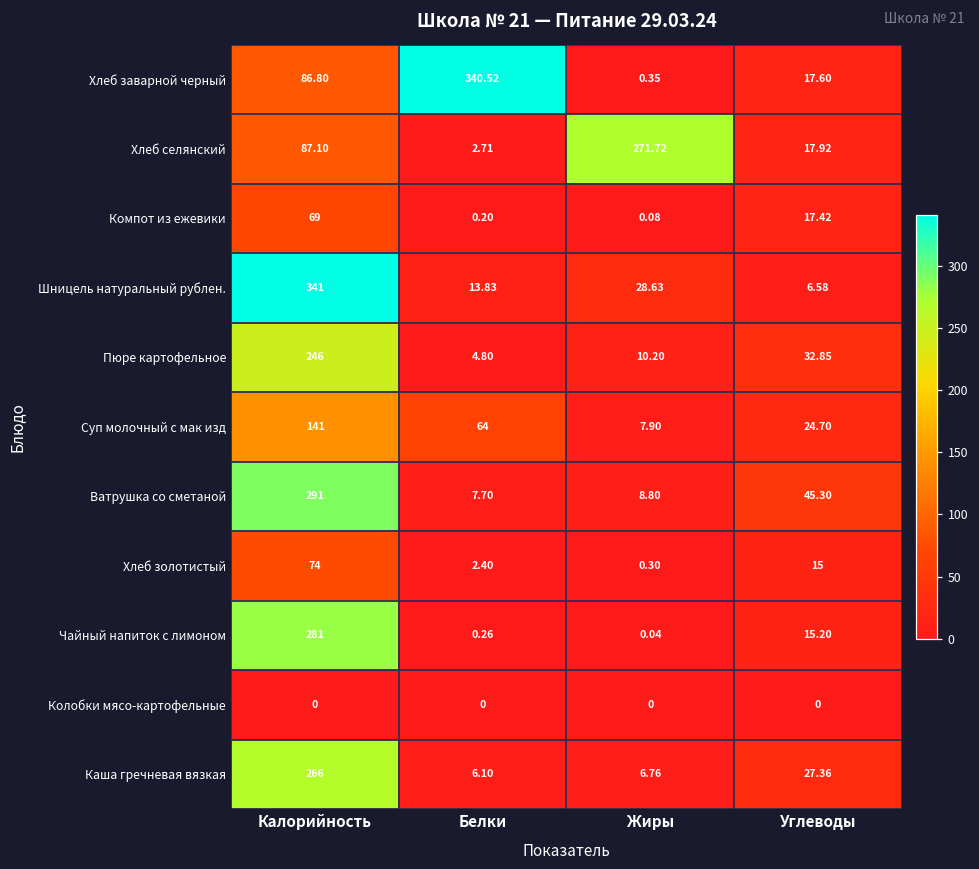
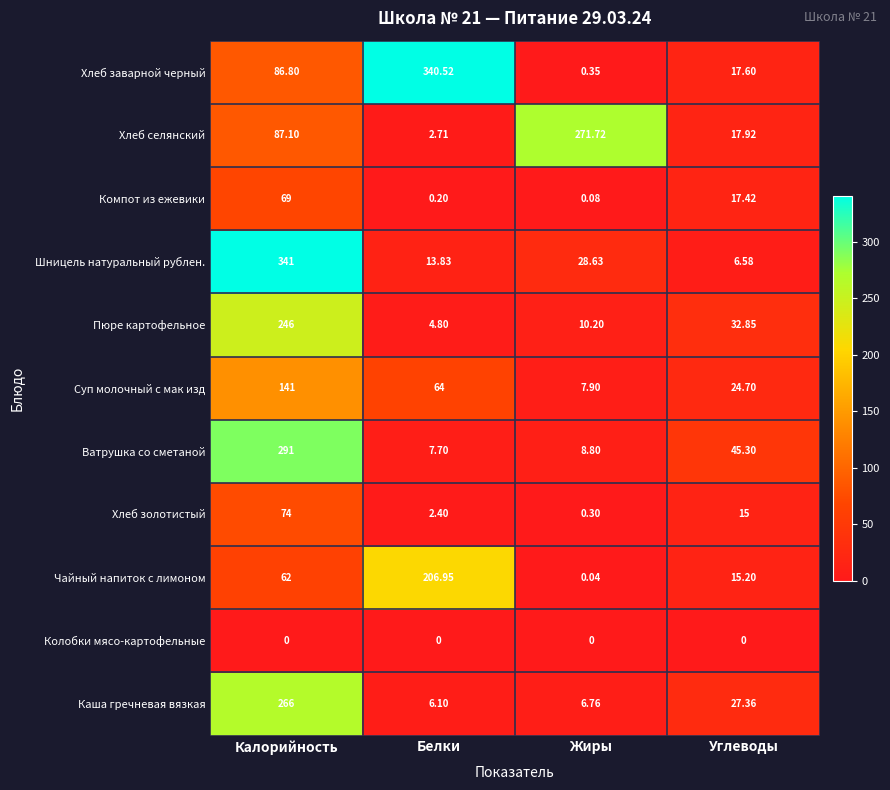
  {
    "Хлеб заварной черный": {
      "Калорийность": 86.80,
      "Белки": 340.52,
      "Жиры": 0.35,
      "Углеводы": 17.60
    },
    "Хлеб селянский": {
      "Калорийность": 87.10,
      "Белки": 2.71,
      "Жиры": 271.72,
      "Углеводы": 17.92
    },
    "Компот из ежевики": {
      "Калорийность": 69,
      "Белки": 0.20,
      "Жиры": 0.08,
      "Углеводы": 17.42
    },
    "Шницель натуральный рублен.": {
      "Калорийность": 341,
      "Белки": 13.83,
      "Жиры": 28.63,
      "Углеводы": 6.58
    },
    "Пюре картофельное": {
      "Калорийность": 246,
      "Белки": 4.80,
      "Жиры": 10.20,
      "Углеводы": 32.85
    },
    "Суп молочный с мак изд": {
      "Калорийность": 141,
      "Белки": 64,
      "Жиры": 7.90,
      "Углеводы": 24.70
    },
    "Ватрушка со сметаной": {
      "Калорийность": 291,
      "Белки": 7.70,
      "Жиры": 8.80,
      "Углеводы": 45.30
    },
    "Хлеб золотистый": {
      "Калорийность": 74,
      "Белки": 2.40,
      "Жиры": 0.30,
      "Углеводы": 15
    },
    "Чайный напиток с лимоном": {
-     "Калорийность": 281,
-     "Белки": 0.26,
+     "Калорийность": 62,
+     "Белки": 206.95,
      "Жиры": 0.04,
      "Углеводы": 15.20
    },
    "Колобки мясо-картофельные": {
      "Калорийность": 0,
      "Белки": 0,
      "Жиры": 0,
      "Углеводы": 0
    },
    "Каша гречневая вязкая": {
      "Калорийность": 266,
      "Белки": 6.10,
      "Жиры": 6.76,
      "Углеводы": 27.36
    }
  }
